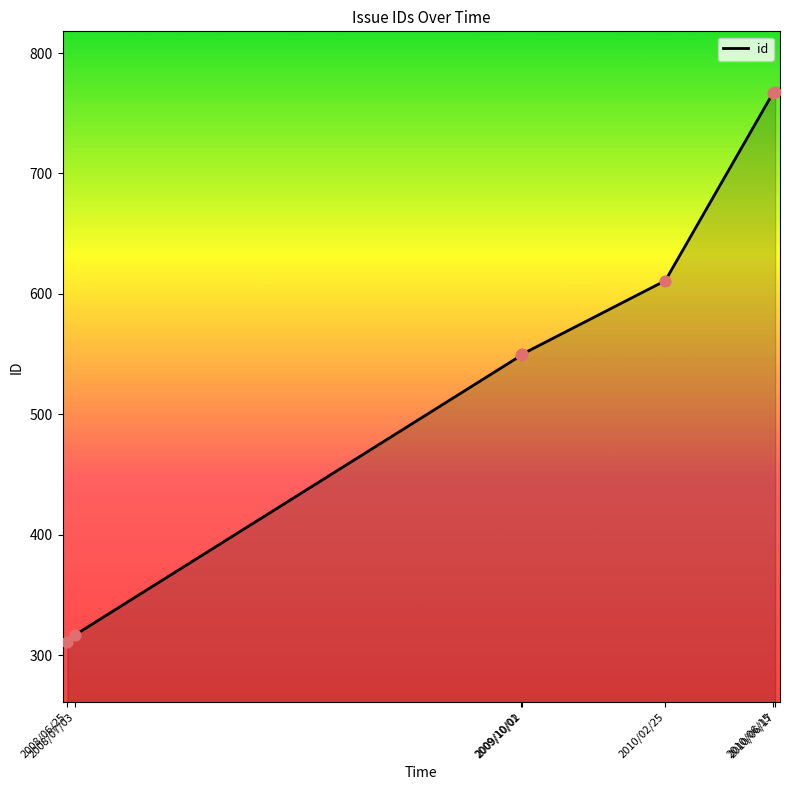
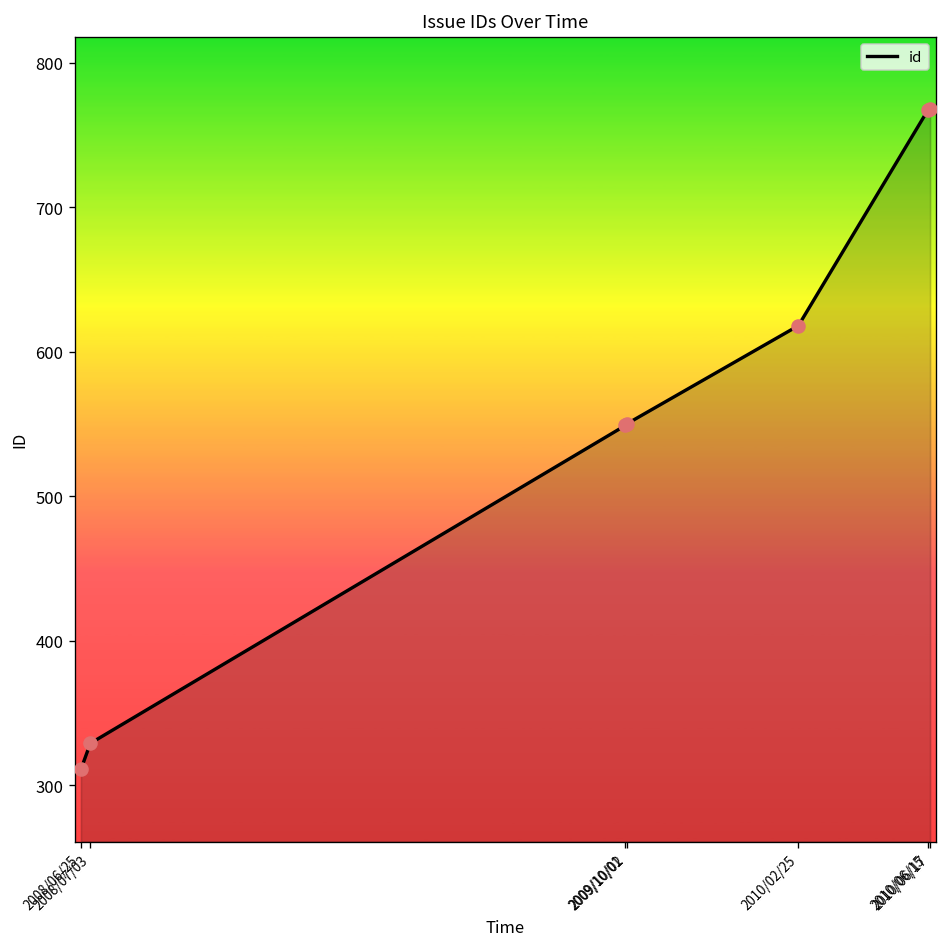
  {
    "2008/06/25": 311,
-   "2008/07/03": 317,
+   "2008/07/03": 329,
    "2009/10/01": 549,
    "2009/10/02": 550,
-   "2010/02/25": 611,
+   "2010/02/25": 618,
    "2010/06/15": 767,
    "2010/06/17": 768
  }
